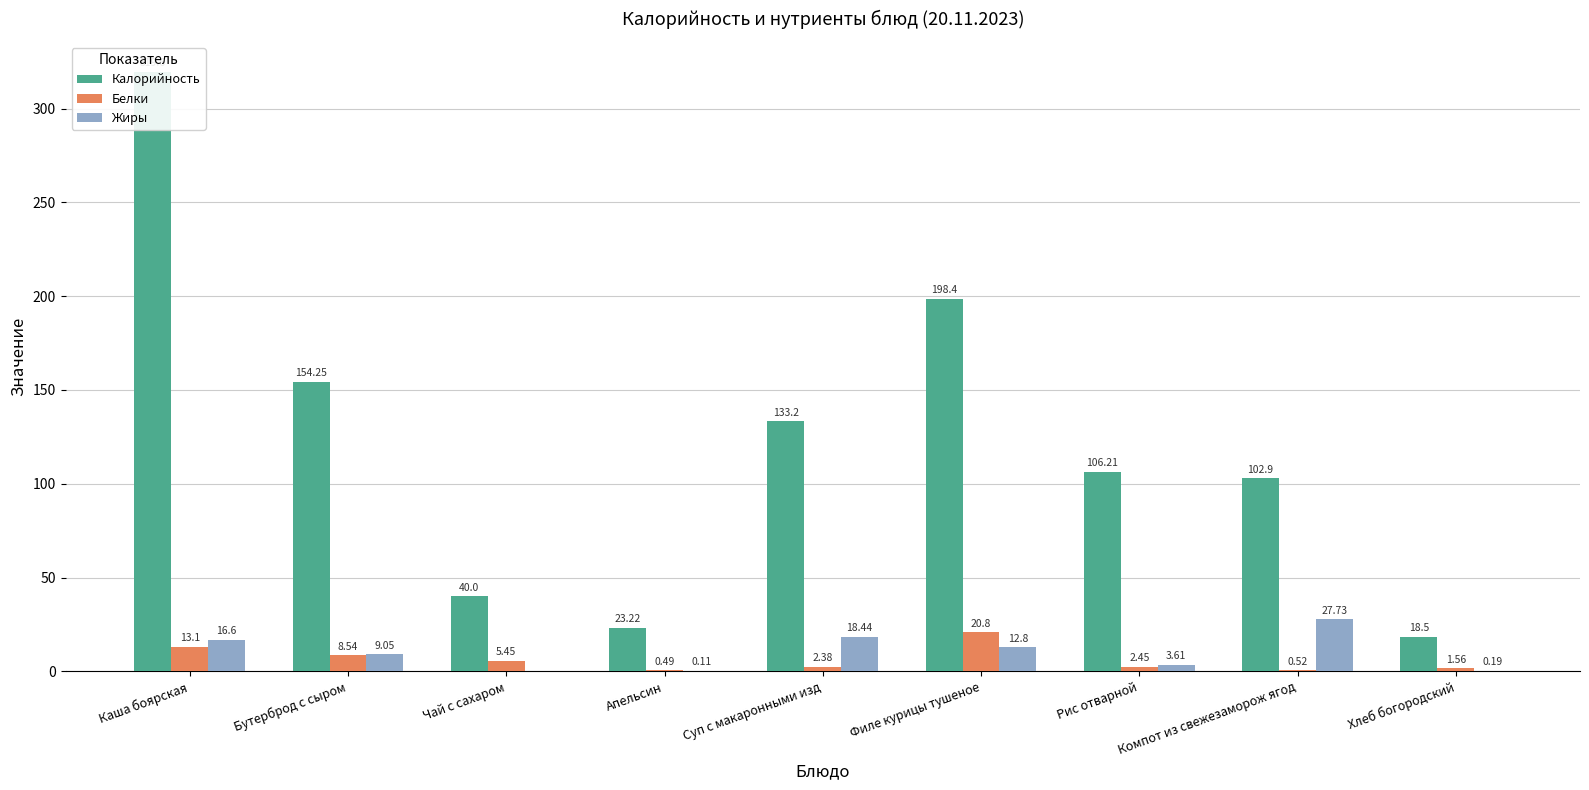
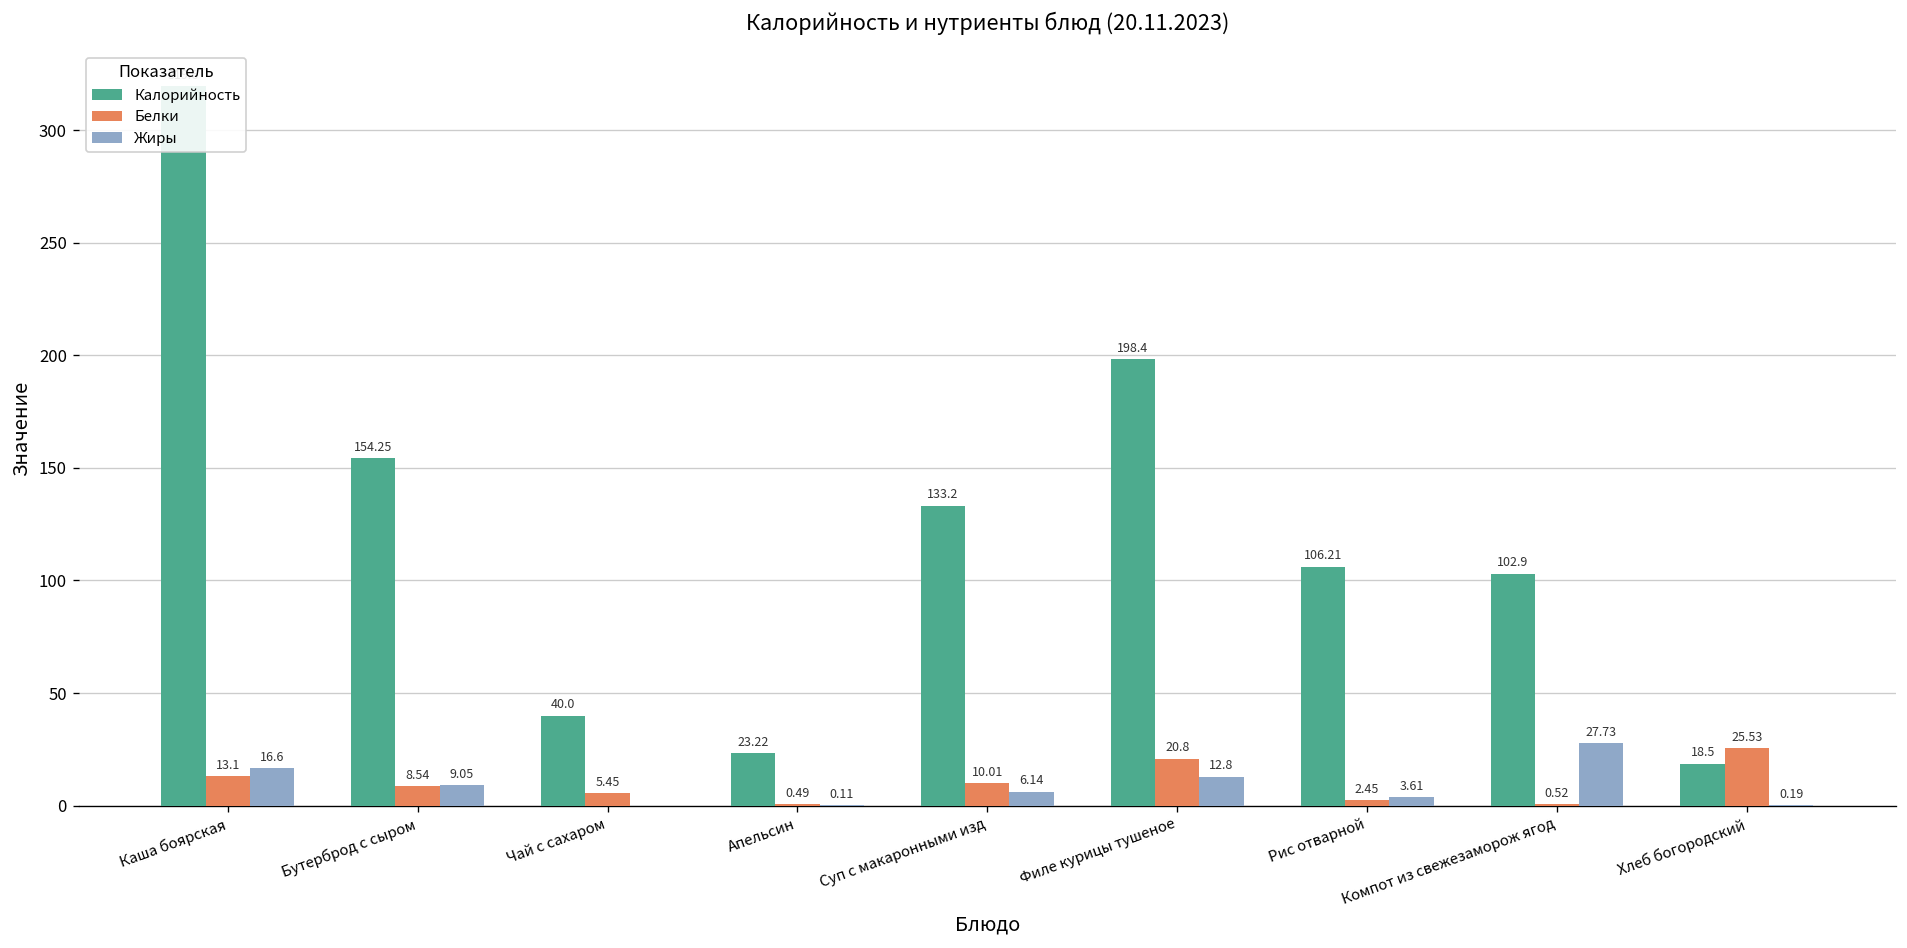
  {
    "Калорийность": {
      "Бутерброд с сыром": 154.25,
      "Чай с сахаром": 40.0,
      "Апельсин": 23.22,
      "Суп с макаронными изд": 133.2,
      "Филе курицы тушеное": 198.4,
      "Рис отварной": 106.21,
      "Компот из свежезаморож ягод": 102.9,
      "Хлеб богородский": 18.5
    },
    "Белки": {
      "Каша боярская": 13.1,
      "Бутерброд с сыром": 8.54,
      "Чай с сахаром": 5.45,
      "Апельсин": 0.49,
-     "Суп с макаронными изд": 2.38,
+     "Суп с макаронными изд": 10.01,
      "Филе курицы тушеное": 20.8,
      "Рис отварной": 2.45,
      "Компот из свежезаморож ягод": 0.52,
-     "Хлеб богородский": 1.56
+     "Хлеб богородский": 25.53
    },
    "Жиры": {
      "Каша боярская": 16.6,
      "Бутерброд с сыром": 9.05,
      "Апельсин": 0.11,
-     "Суп с макаронными изд": 18.44,
+     "Суп с макаронными изд": 6.14,
      "Филе курицы тушеное": 12.8,
      "Рис отварной": 3.61,
      "Компот из свежезаморож ягод": 27.73,
      "Хлеб богородский": 0.19
    }
  }
